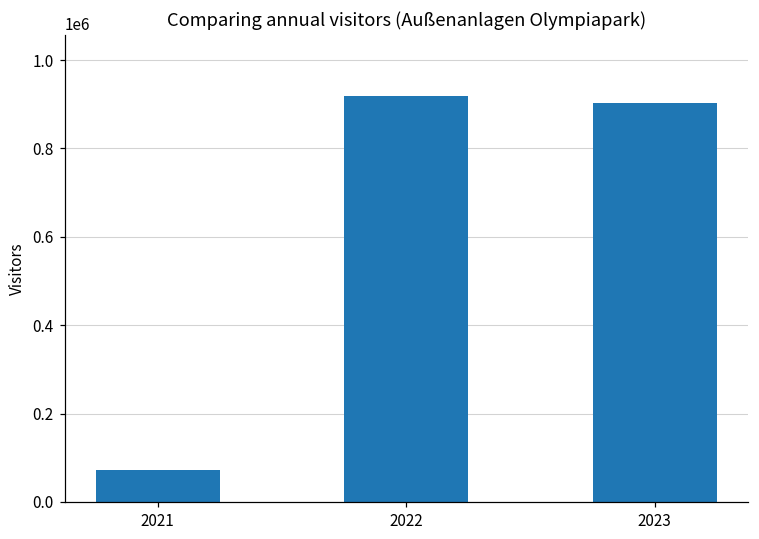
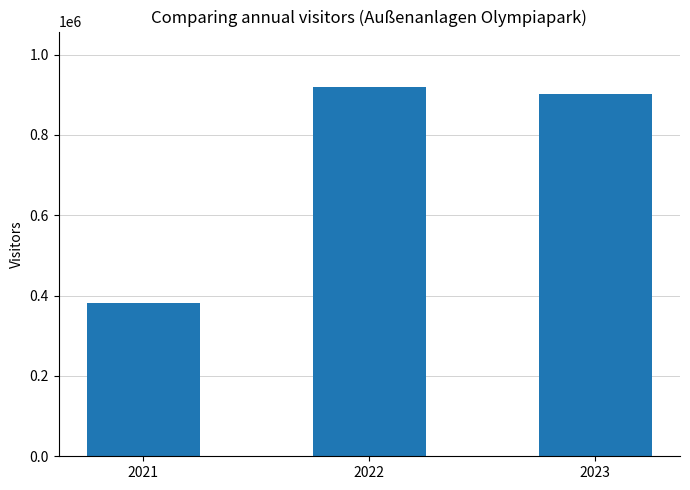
  {
-   "2021": 70000,
+   "2021": 380000,
    "2022": 920000,
    "2023": 900000
  }
